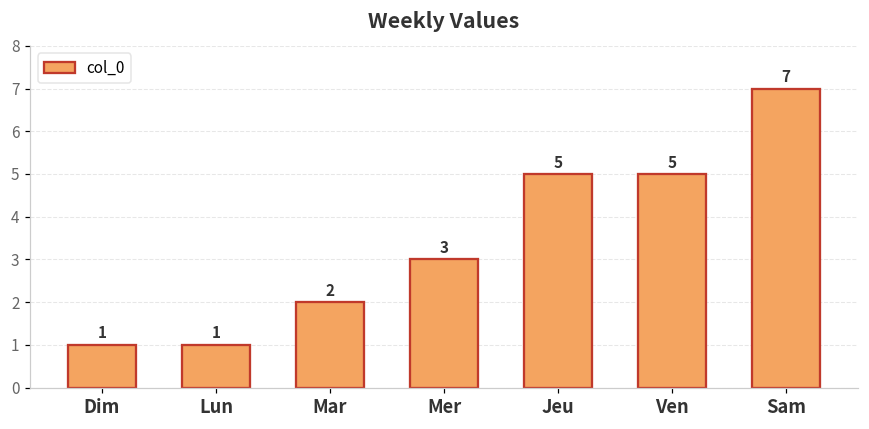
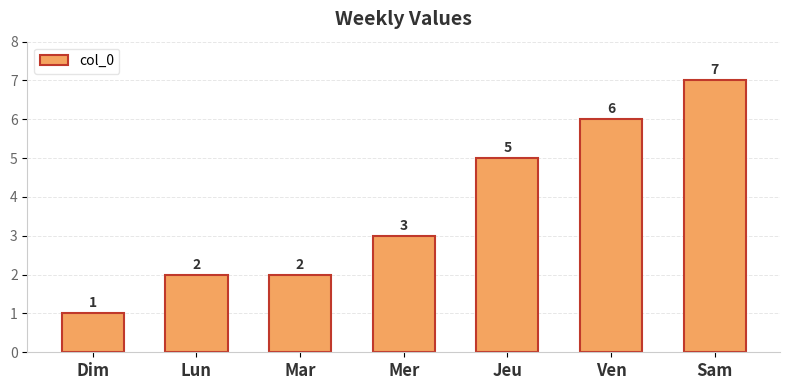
  {
    "Dim": 1,
-   "Lun": 1,
+   "Lun": 2,
    "Mar": 2,
    "Mer": 3,
    "Jeu": 5,
-   "Ven": 5,
+   "Ven": 6,
    "Sam": 7
  }
